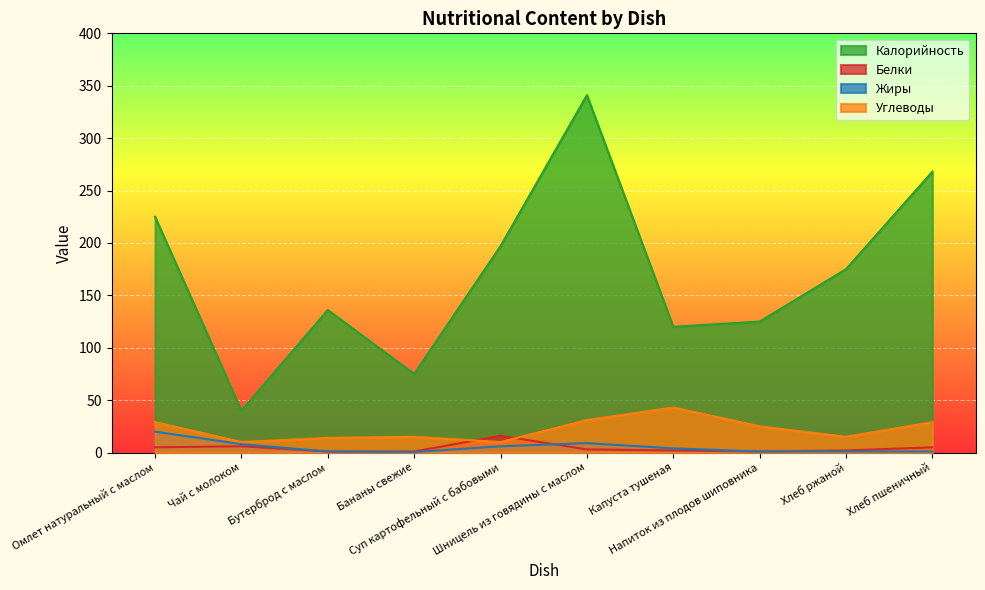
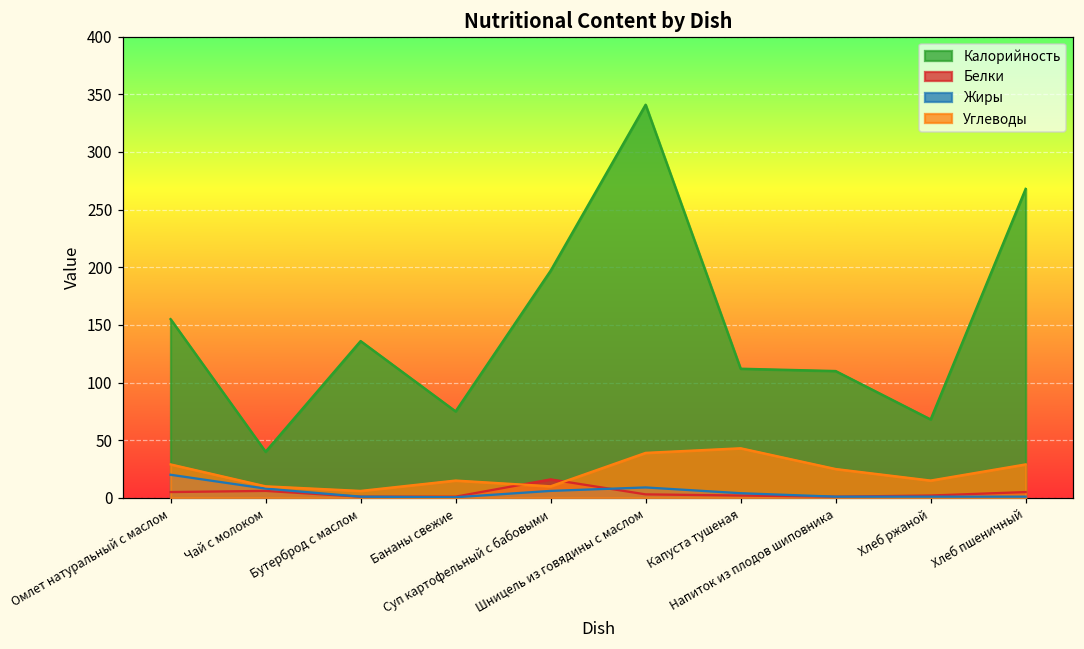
  {
    "Калорийность": {
-     "Омлет натуральный с маслом": 225,
+     "Омлет натуральный с маслом": 155,
      "Чай с молоком": 40,
      "Бутерброд с маслом": 136,
      "Бананы свежие": 75,
      "Суп картофельный с бабовыми": 197,
      "Шницель из говядины с маслом": 341,
-     "Капуста тушеная": 120,
-     "Напиток из плодов шиповника": 125,
-     "Хлеб ржаной": 175,
+     "Капуста тушеная": 112,
+     "Напиток из плодов шиповника": 110,
+     "Хлеб ржаной": 68,
      "Хлеб пшеничный": 268
    },
    "Белки": {
      "Омлет натуральный с маслом": 5,
      "Суп картофельный с бабовыми": 16,
      "Шницель из говядины с маслом": 3,
      "Хлеб пшеничный": 5
    },
    "Жиры": {
      "Омлет натуральный с маслом": 20,
      "Суп картофельный с бабовыми": 6,
      "Шницель из говядины с маслом": 9,
      "Хлеб пшеничный": 1
    },
    "Углеводы": {
      "Омлет натуральный с маслом": 29,
-     "Бутерброд с маслом": 14,
+     "Бутерброд с маслом": 6,
      "Бананы свежие": 15,
      "Суп картофельный с бабовыми": 10,
-     "Шницель из говядины с маслом": 31,
+     "Шницель из говядины с маслом": 39,
      "Капуста тушеная": 43,
      "Напиток из плодов шиповника": 25,
      "Хлеб ржаной": 15,
      "Хлеб пшеничный": 29
    }
  }
